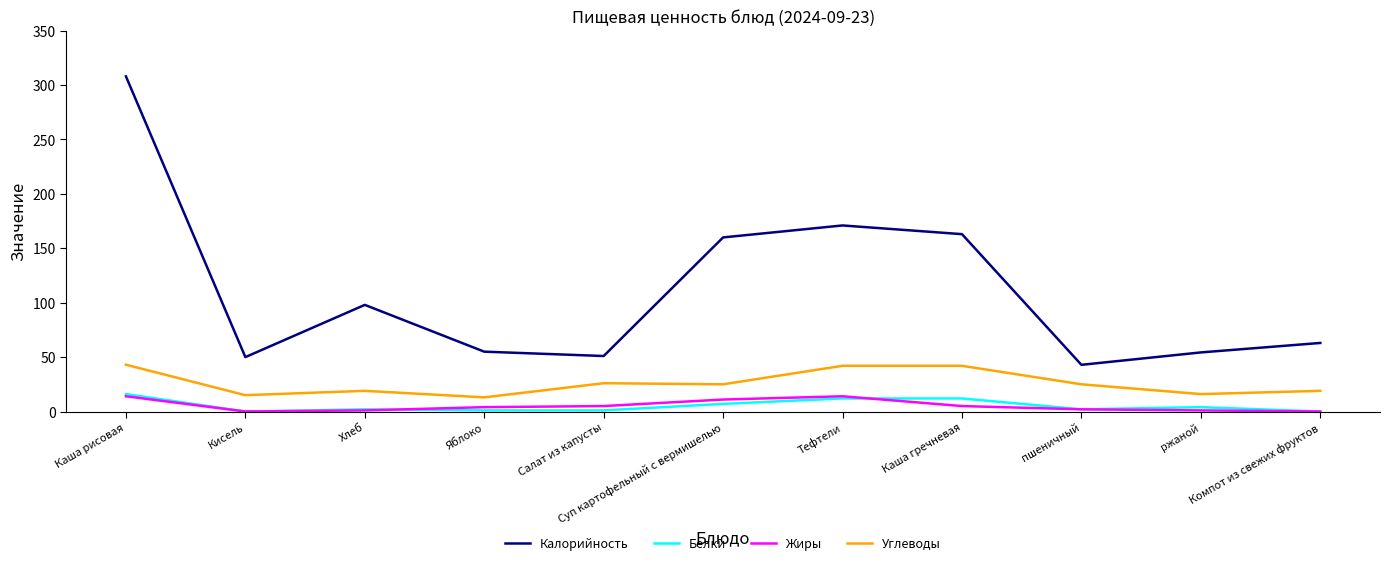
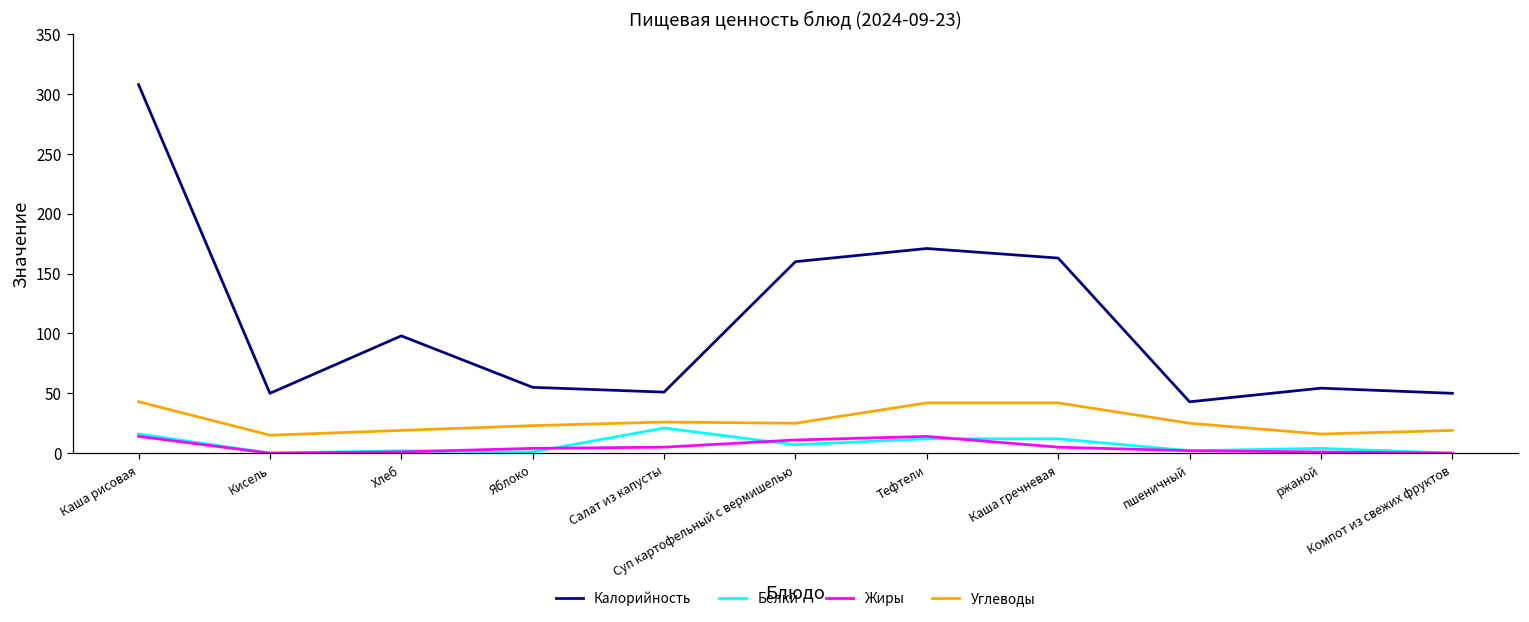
  {
    "Калорийность": {
      "Каша рисовая": 308,
      "Кисель": 50,
      "Хлеб": 98,
      "Яблоко": 55,
      "Салат из капусты": 51,
      "Суп картофельный с вермишелью": 160,
      "Тефтели": 171,
      "Каша гречневая": 163,
      "пшеничный": 43,
      "ржаной": 54,
-     "Компот из свежих фруктов": 63
+     "Компот из свежих фруктов": 50
    },
    "Белки": {
      "Яблоко": 1,
-     "Салат из капусты": 1,
+     "Салат из капусты": 21,
      "Суп картофельный с вермишелью": 7,
      "Каша гречневая": 12,
      "ржаной": 4
    },
    "Жиры": {
      "Яблоко": 4,
      "Салат из капусты": 5,
      "Суп картофельный с вермишелью": 11,
      "Каша гречневая": 5,
      "ржаной": 1
    },
    "Углеводы": {
      "Каша рисовая": 43,
      "Кисель": 15,
      "Хлеб": 19,
-     "Яблоко": 13,
+     "Яблоко": 23,
      "Салат из капусты": 26,
      "Суп картофельный с вермишелью": 25,
      "Тефтели": 42,
      "Каша гречневая": 42,
      "пшеничный": 25,
      "ржаной": 16,
      "Компот из свежих фруктов": 19
    }
  }
